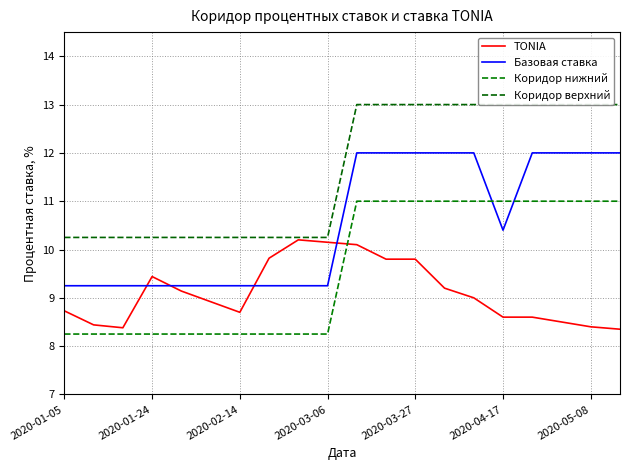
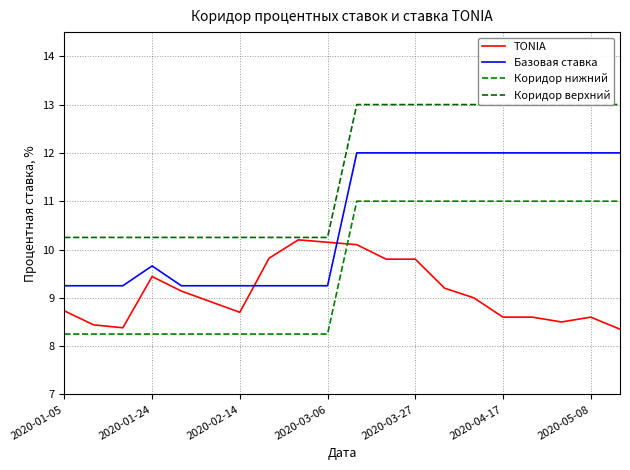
  {
    "TONIA": {
      "2020-01-05": 8.7,
      "2020-01-24": 9.4,
      "2020-02-14": 8.7,
      "2020-03-06": 10.2,
      "2020-03-27": 9.8,
      "2020-04-17": 8.6,
-     "2020-05-08": 8.4
+     "2020-05-08": 8.6
    },
    "Базовая ставка": {
      "2020-01-05": 9.3,
-     "2020-01-24": 9.3,
+     "2020-01-24": 9.7,
      "2020-02-14": 9.3,
      "2020-03-06": 9.3,
      "2020-03-27": 12.0,
-     "2020-04-17": 10.4,
+     "2020-04-17": 12.0,
      "2020-05-08": 12.0
    }
  }
